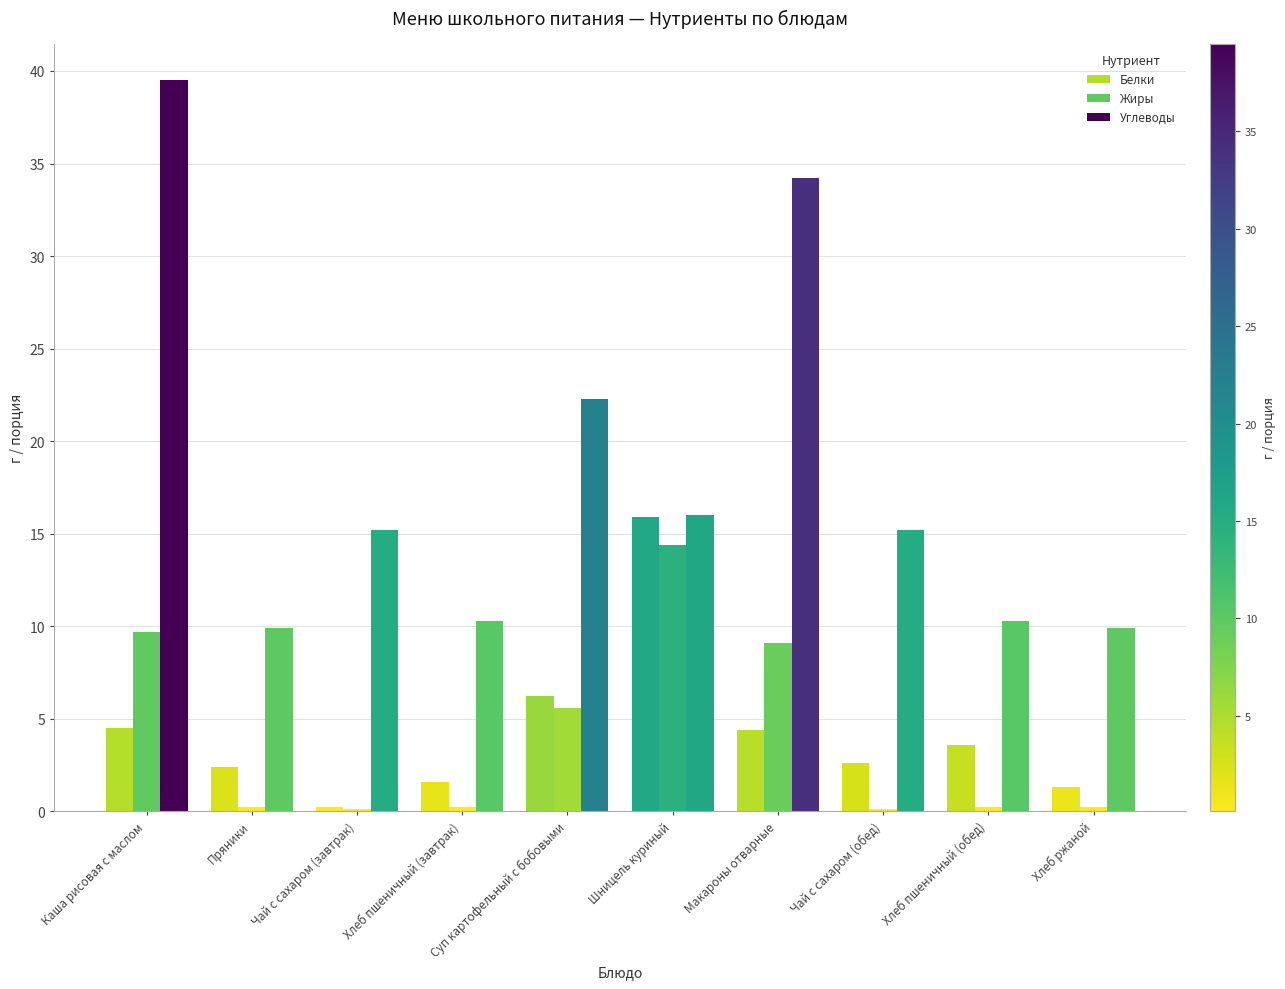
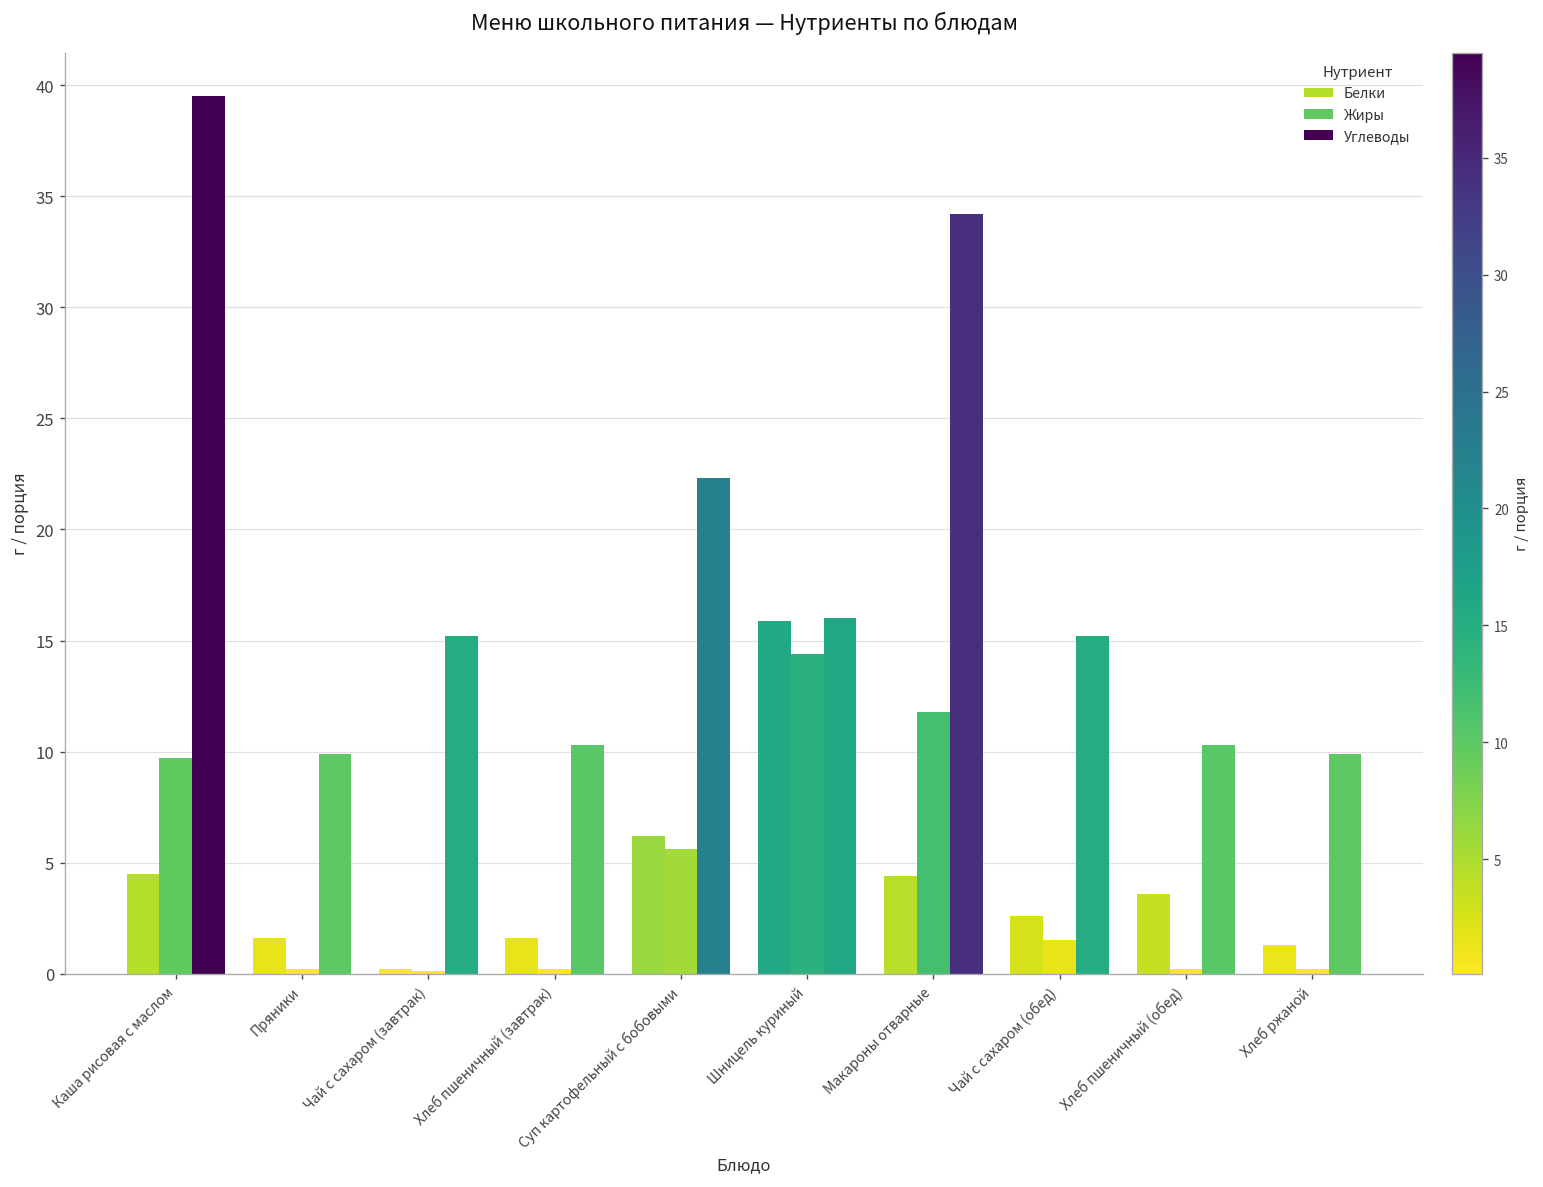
  {
    "Белки": {
      "Каша рисовая с маслом": 4.5,
-     "Пряники": 2.4,
+     "Пряники": 1.6,
      "Чай с сахаром (завтрак)": 0.2,
      "Хлеб пшеничный (завтрак)": 1.6,
      "Суп картофельный с бобовыми": 6.2,
      "Шницель куриный": 15.9,
      "Макароны отварные": 4.4,
      "Чай с сахаром (обед)": 2.6,
      "Хлеб пшеничный (обед)": 3.6,
      "Хлеб ржаной": 1.3
    },
    "Жиры": {
      "Каша рисовая с маслом": 9.7,
      "Пряники": 0.2,
      "Хлеб пшеничный (завтрак)": 0.2,
      "Суп картофельный с бобовыми": 5.6,
      "Шницель куриный": 14.4,
-     "Макароны отварные": 9.1,
-     "Чай с сахаром (обед)": 0.1,
+     "Макароны отварные": 11.8,
+     "Чай с сахаром (обед)": 1.5,
      "Хлеб пшеничный (обед)": 0.2,
      "Хлеб ржаной": 0.2
    },
    "Углеводы": {
      "Каша рисовая с маслом": 39.5,
      "Пряники": 9.9,
      "Чай с сахаром (завтрак)": 15.2,
      "Хлеб пшеничный (завтрак)": 10.3,
      "Суп картофельный с бобовыми": 22.3,
      "Шницель куриный": 16.0,
      "Макароны отварные": 34.2,
      "Чай с сахаром (обед)": 15.2,
      "Хлеб пшеничный (обед)": 10.3,
      "Хлеб ржаной": 9.9
    }
  }
